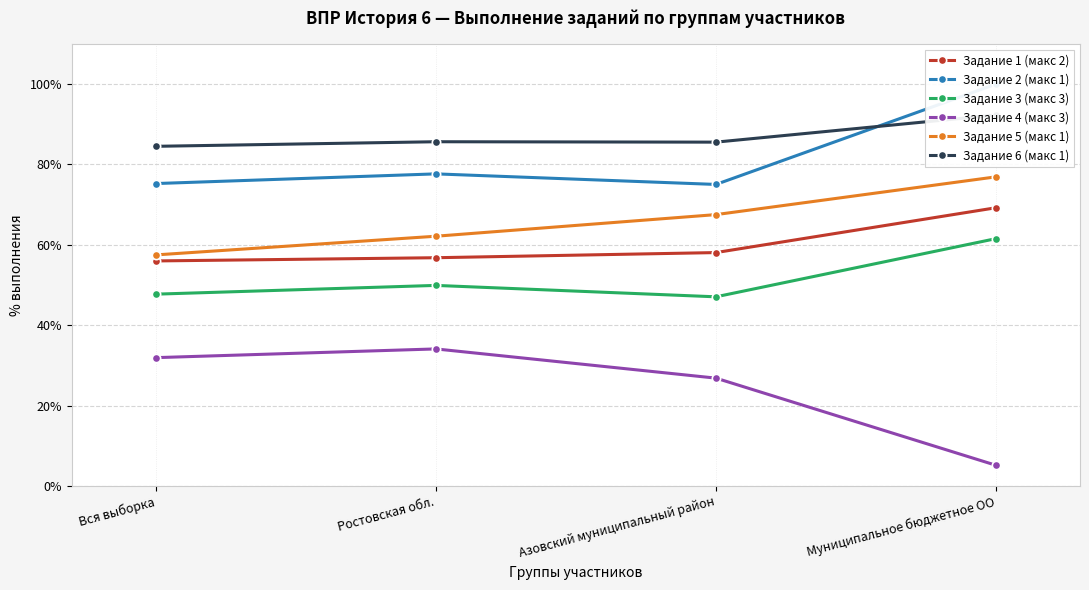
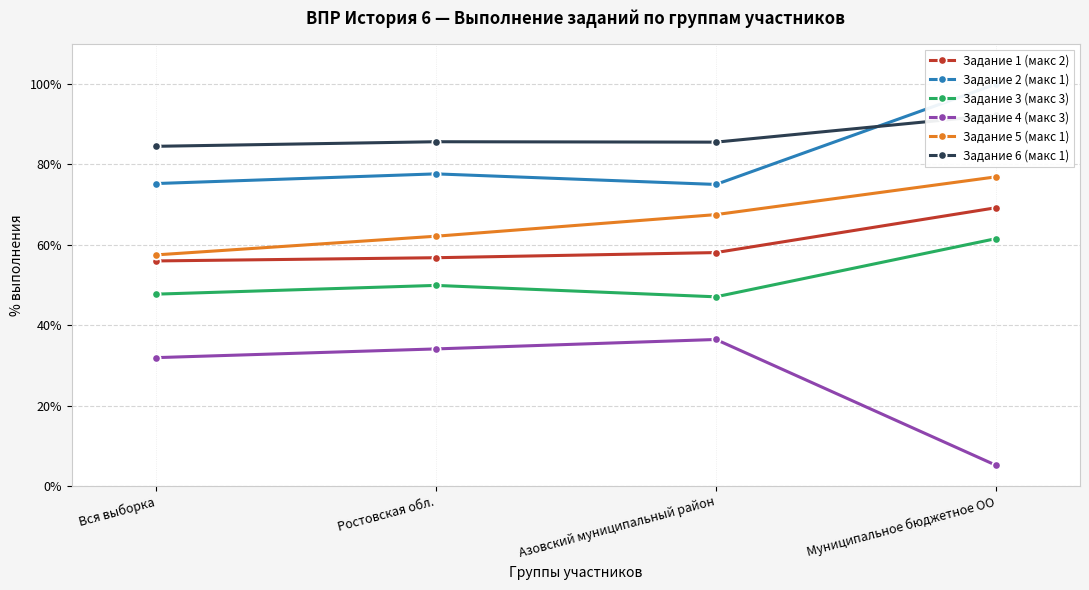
  {
    "Задание 1 (макс 2)": {
      "Вся выборка": "56%",
      "Ростовская обл.": "57%",
      "Азовский муниципальный район": "58%",
      "Муниципальное бюджетное ОО": "69%"
    },
    "Задание 2 (макс 1)": {
      "Вся выборка": "75%",
      "Ростовская обл.": "78%",
      "Азовский муниципальный район": "75%"
    },
    "Задание 3 (макс 3)": {
      "Вся выборка": "48%",
      "Ростовская обл.": "50%",
      "Азовский муниципальный район": "47%",
      "Муниципальное бюджетное ОО": "62%"
    },
    "Задание 4 (макс 3)": {
      "Вся выборка": "32%",
      "Ростовская обл.": "34%",
-     "Азовский муниципальный район": "27%",
+     "Азовский муниципальный район": "36%",
      "Муниципальное бюджетное ОО": "5%"
    },
    "Задание 5 (макс 1)": {
      "Вся выборка": "57%",
      "Ростовская обл.": "62%",
      "Азовский муниципальный район": "68%",
      "Муниципальное бюджетное ОО": "77%"
    },
    "Задание 6 (макс 1)": {
      "Вся выборка": "85%",
      "Ростовская обл.": "86%",
      "Азовский муниципальный район": "86%"
    }
  }
